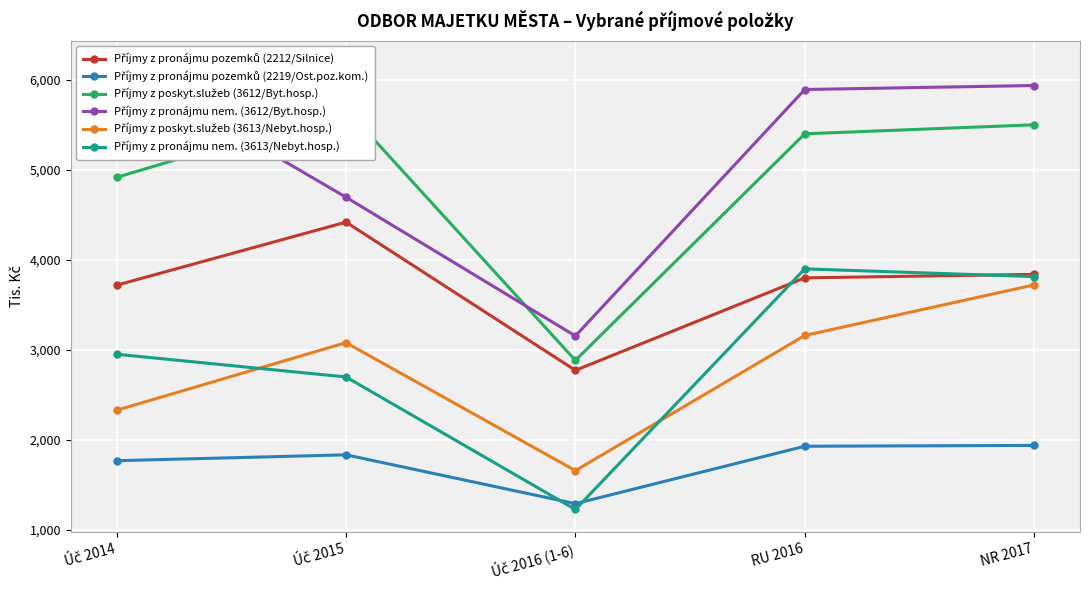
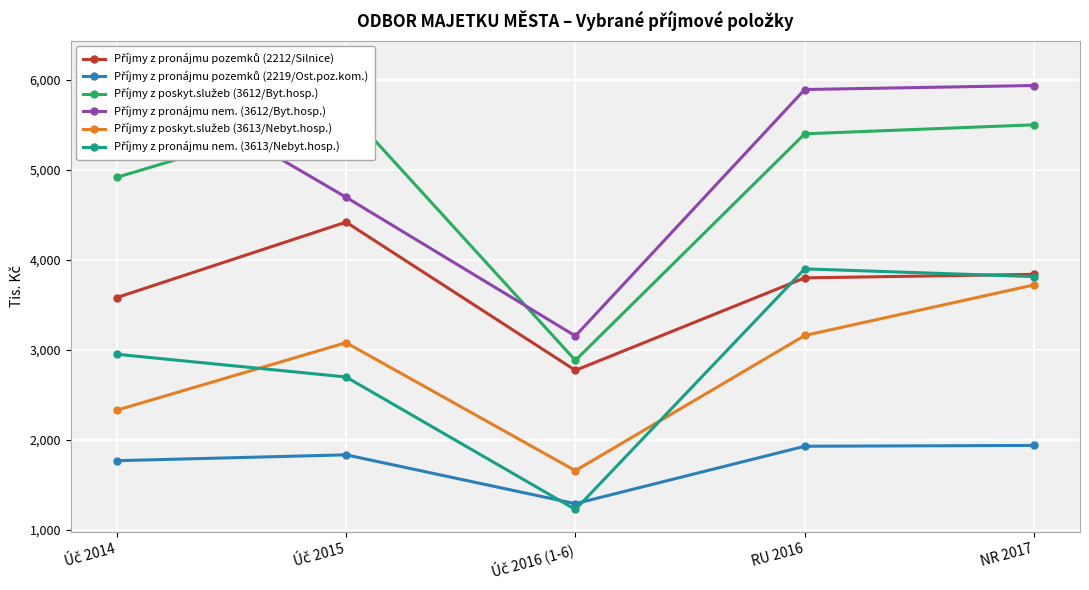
  {
    "Příjmy z pronájmu pozemků (2212/Silnice)": {
-     "Úč 2014": "3,700",
+     "Úč 2014": "3,600",
      "Úč 2015": "4,400",
      "Úč 2016 (1-6)": "2,800",
      "RU 2016": "3,800"
    },
    "Příjmy z pronájmu pozemků (2219/Ost.poz.kom.)": {
      "Úč 2014": "1,800",
      "Úč 2015": "1,800",
      "Úč 2016 (1-6)": "1,300",
      "RU 2016": "1,900",
      "NR 2017": "1,900"
    },
    "Příjmy z pronájmu nem. (3612/Byt.hosp.)": {
      "Úč 2015": "4,700",
      "Úč 2016 (1-6)": "3,200",
      "RU 2016": "5,900",
      "NR 2017": "5,900"
    },
    "Příjmy z poskyt.služeb (3613/Nebyt.hosp.)": {
      "Úč 2014": "2,300",
      "Úč 2015": "3,100",
      "Úč 2016 (1-6)": "1,700",
      "RU 2016": "3,200",
      "NR 2017": "3,700"
    }
  }
